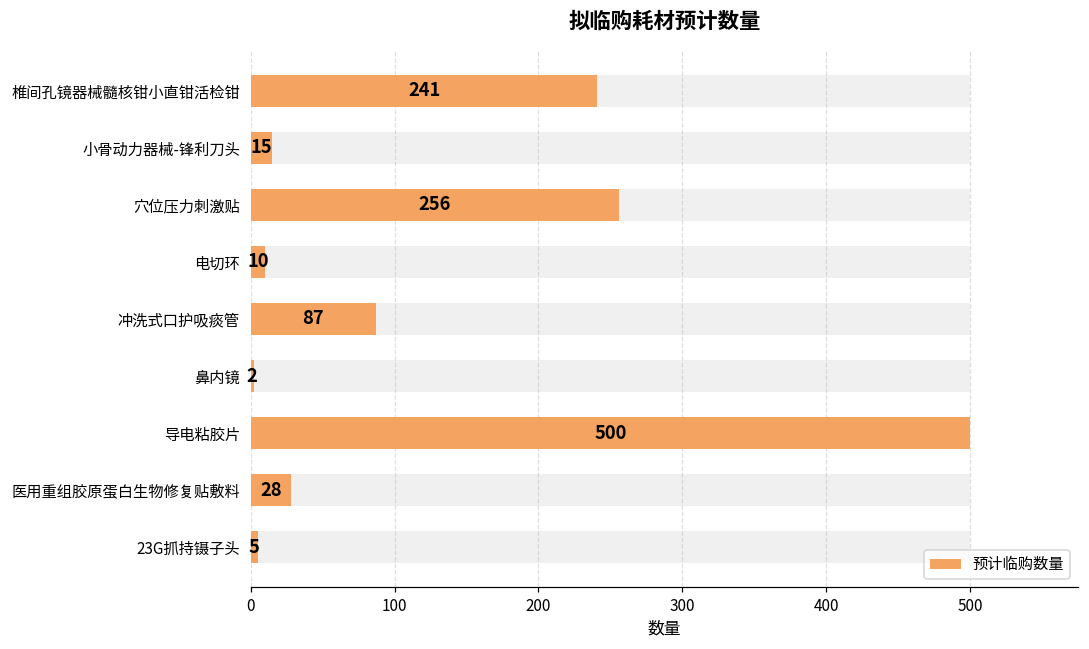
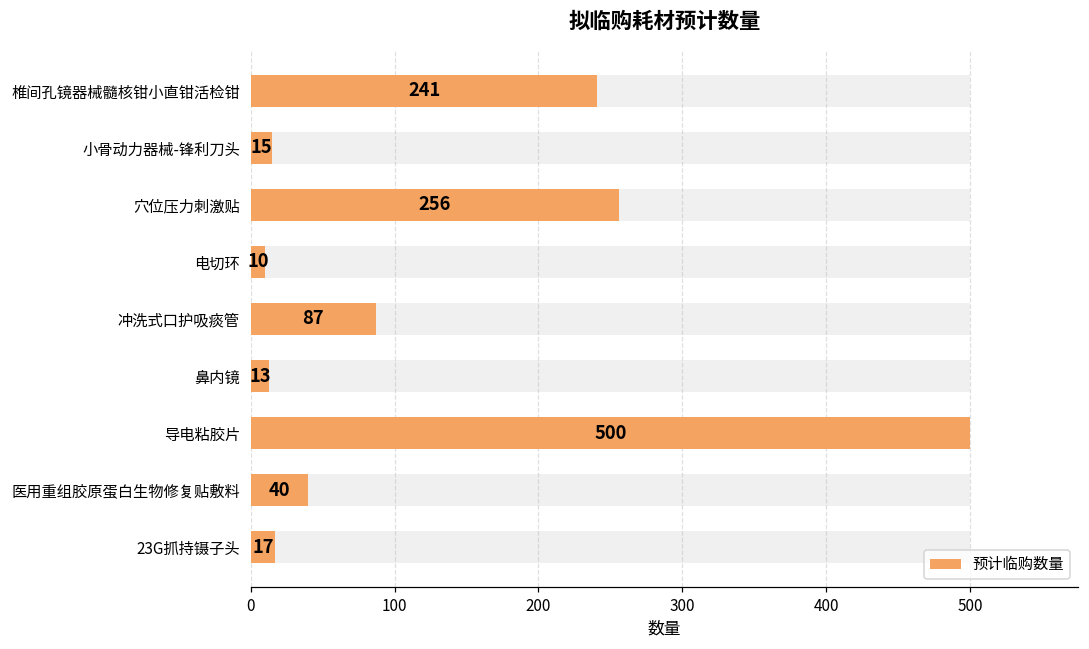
  {
    "预计临购数量": {
-     "鼻内镜": 2,
+     "鼻内镜": 13,
      "导电粘胶片": 500,
-     "医用重组胶原蛋白生物修复贴敷料": 28,
-     "23G抓持镊子头": 5
+     "医用重组胶原蛋白生物修复贴敷料": 40,
+     "23G抓持镊子头": 17
    }
  }
